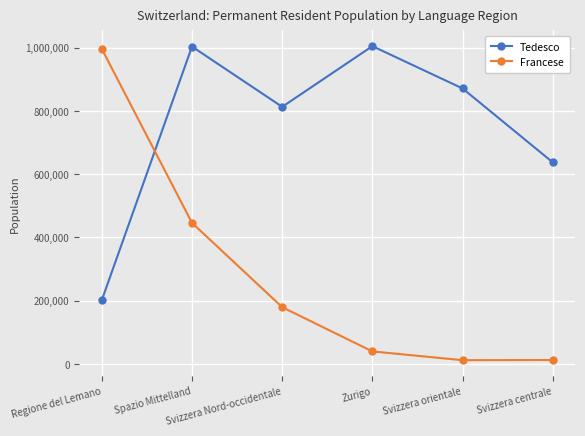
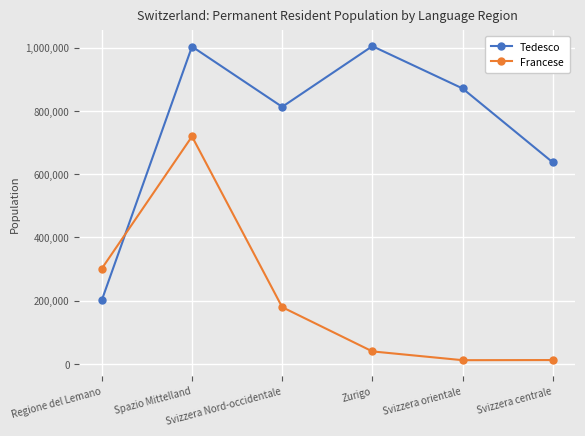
  {
    "Tedesco": {
      "Regione del Lemano": "200,000",
      "Spazio Mittelland": "1,000,000",
      "Svizzera Nord-occidentale": "810,000",
      "Zurigo": "1,000,000",
      "Svizzera orientale": "870,000",
      "Svizzera centrale": "640,000"
    },
    "Francese": {
-     "Regione del Lemano": "1,000,000",
-     "Spazio Mittelland": "450,000",
+     "Regione del Lemano": "300,000",
+     "Spazio Mittelland": "720,000",
      "Svizzera Nord-occidentale": "180,000",
      "Zurigo": "40,000",
      "Svizzera orientale": "10,000",
      "Svizzera centrale": "10,000"
    }
  }
